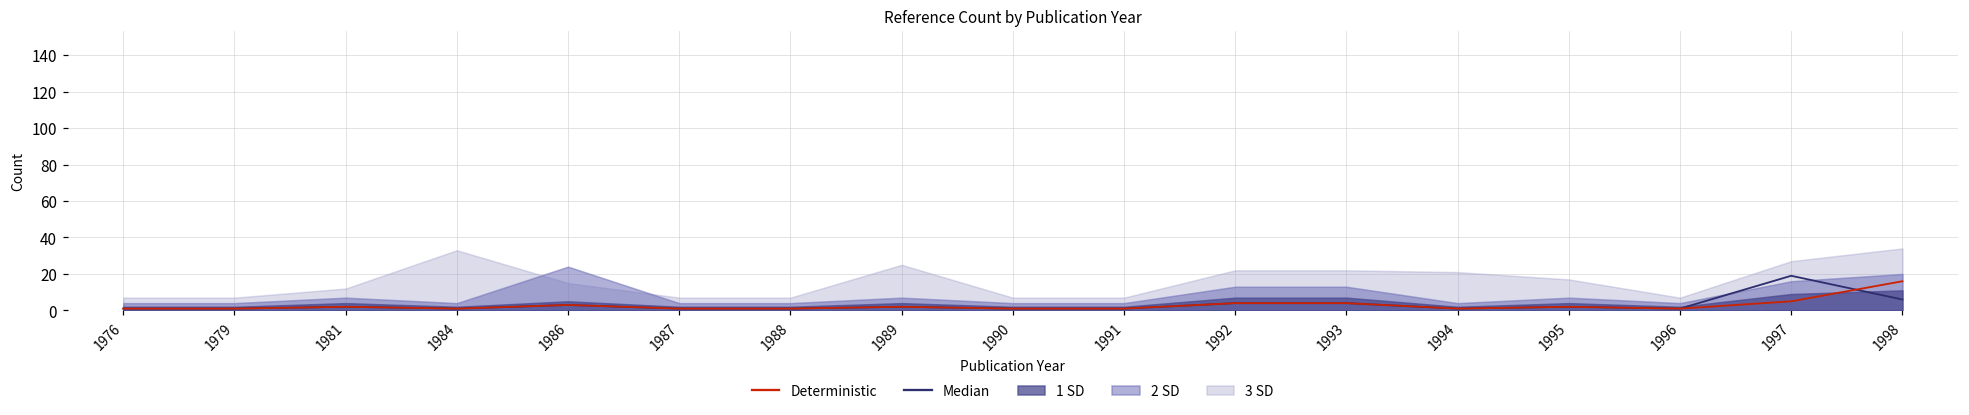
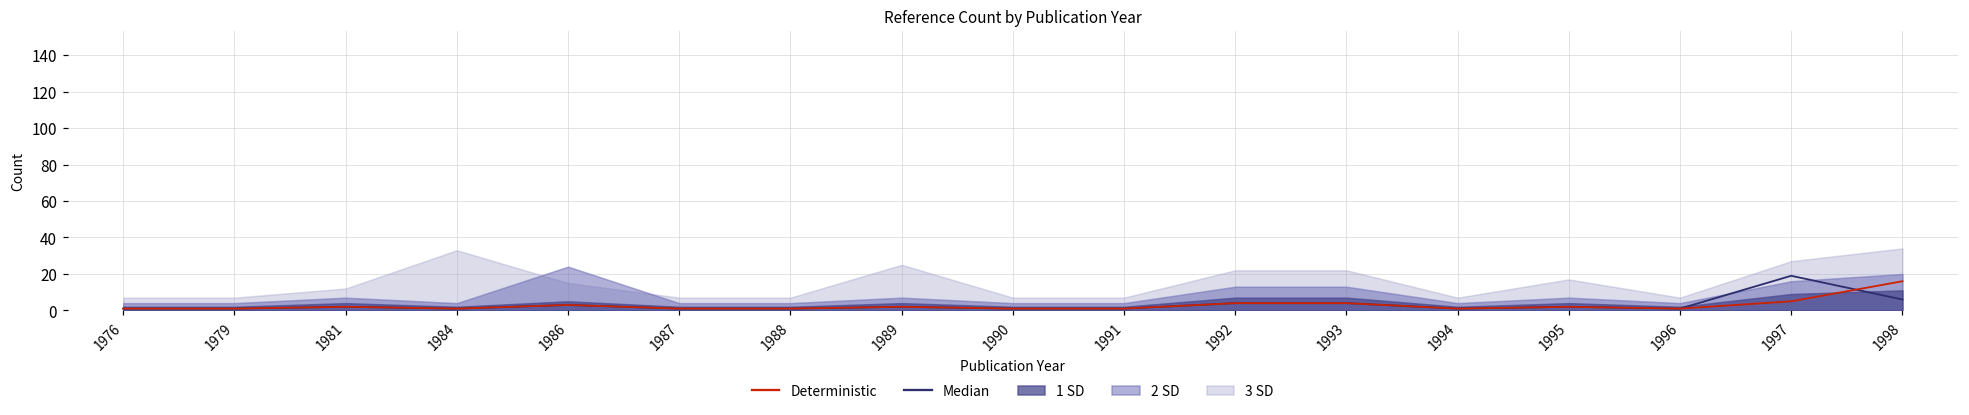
  {
    "3 SD": {
      "1976": 7,
      "1979": 7,
      "1981": 12,
      "1984": 33,
      "1986": 15,
      "1987": 7,
      "1988": 7,
      "1989": 25,
      "1990": 7,
      "1991": 7,
      "1992": 22,
      "1993": 22,
-     "1994": 21,
+     "1994": 7,
      "1995": 17,
      "1996": 7,
      "1997": 27,
      "1998": 34
    },
    "2 SD": {
      "1976": 4,
      "1979": 4,
      "1981": 7,
      "1984": 4,
      "1986": 24,
      "1987": 4,
      "1988": 4,
      "1989": 7,
      "1990": 4,
      "1991": 4,
      "1992": 13,
      "1993": 13,
      "1994": 4,
      "1995": 7,
      "1996": 4,
      "1997": 16,
      "1998": 20
    },
    "Deterministic": {
      "1997": 5,
      "1998": 16
    }
  }
